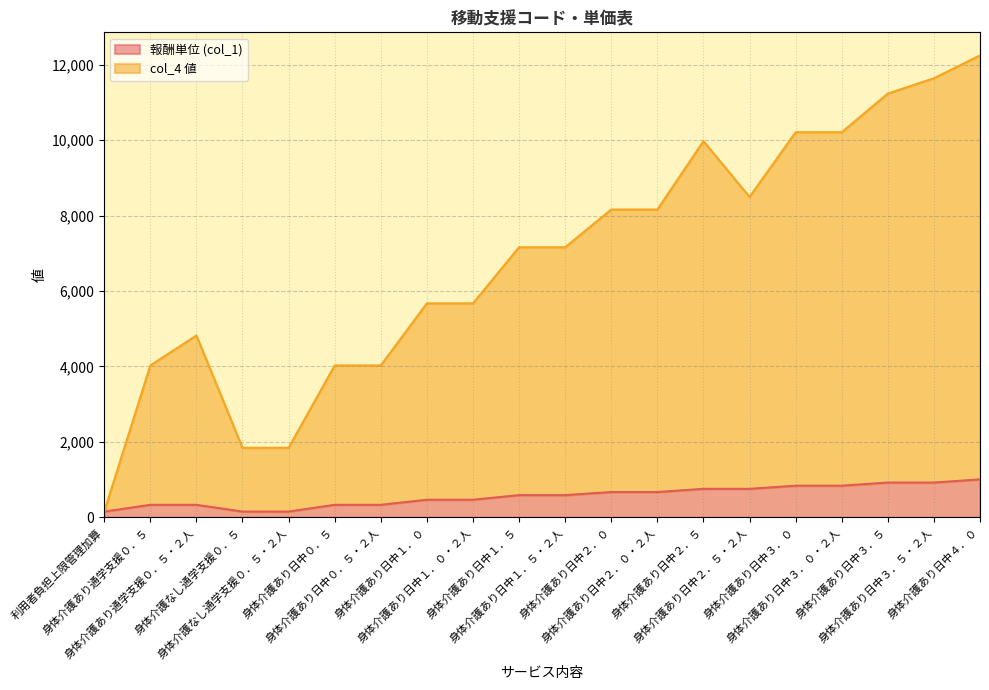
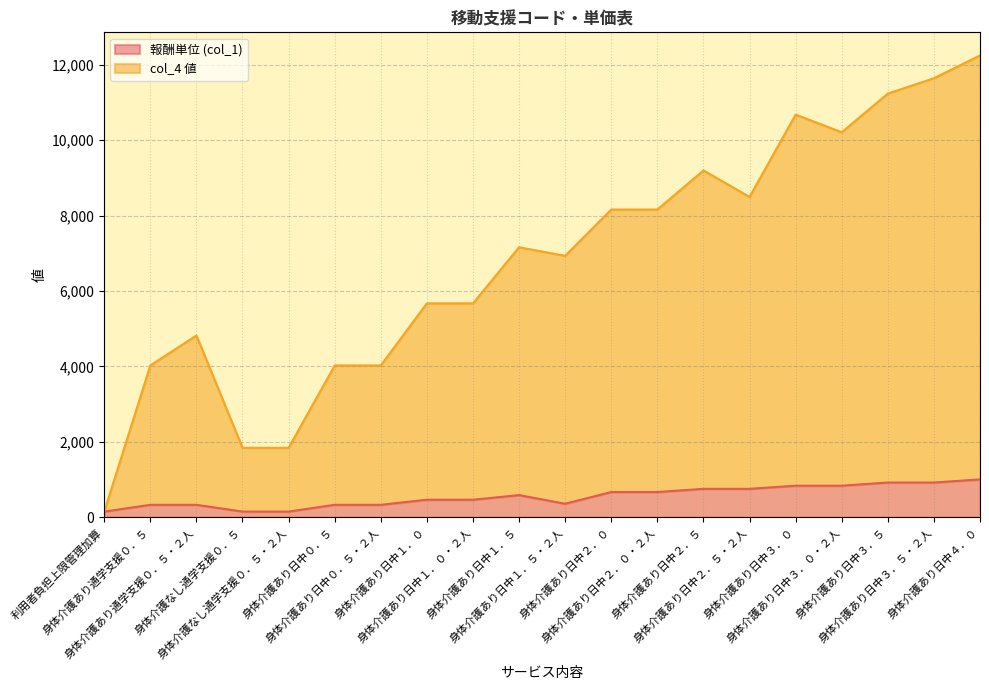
  {
    "報酬単位 (col_1)": {
      "身体介護あり通学支援０．５": "300",
      "身体介護あり通学支援０．５・２人": "300",
      "身体介護なし通学支援０．５": "200",
      "身体介護なし通学支援０．５・２人": "200",
      "身体介護あり日中０．５": "300",
      "身体介護あり日中０．５・２人": "300",
      "身体介護あり日中１．０": "500",
      "身体介護あり日中１．０・２人": "500",
      "身体介護あり日中１．５": "600",
-     "身体介護あり日中１．５・２人": "600",
+     "身体介護あり日中１．５・２人": "400",
      "身体介護あり日中２．０": "700",
      "身体介護あり日中２．０・２人": "700",
      "身体介護あり日中２．５": "800",
      "身体介護あり日中２．５・２人": "800",
      "身体介護あり日中３．０": "800",
      "身体介護あり日中３．０・２人": "800",
      "身体介護あり日中３．５": "900",
      "身体介護あり日中３．５・２人": "900",
      "身体介護あり日中４．０": "1,000"
    },
    "col_4 値": {
      "身体介護あり通学支援０．５": "3,700",
      "身体介護あり通学支援０．５・２人": "4,500",
      "身体介護なし通学支援０．５": "1,700",
      "身体介護なし通学支援０．５・２人": "1,700",
      "身体介護あり日中０．５": "3,700",
      "身体介護あり日中０．５・２人": "3,700",
      "身体介護あり日中１．０": "5,200",
      "身体介護あり日中１．０・２人": "5,200",
      "身体介護あり日中１．５": "6,600",
      "身体介護あり日中１．５・２人": "6,600",
      "身体介護あり日中２．０": "7,500",
      "身体介護あり日中２．０・２人": "7,500",
-     "身体介護あり日中２．５": "9,200",
+     "身体介護あり日中２．５": "8,400",
      "身体介護あり日中２．５・２人": "7,700",
-     "身体介護あり日中３．０": "9,400",
+     "身体介護あり日中３．０": "9,800",
      "身体介護あり日中３．０・２人": "9,400",
      "身体介護あり日中３．５": "10,300",
      "身体介護あり日中３．５・２人": "10,700",
      "身体介護あり日中４．０": "11,200"
    }
  }
